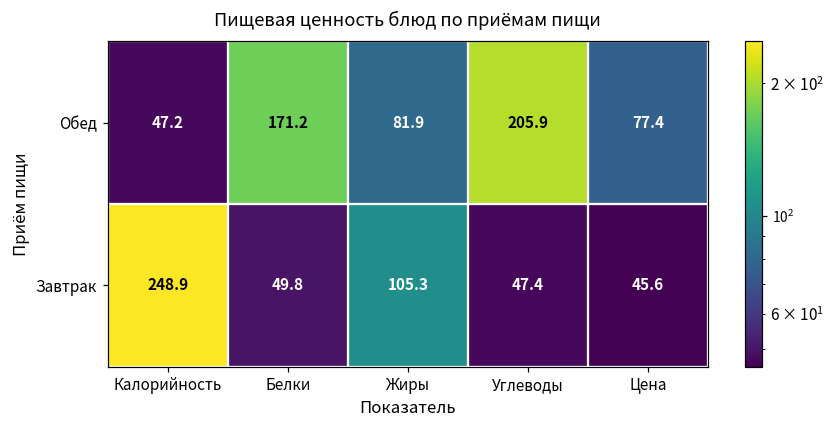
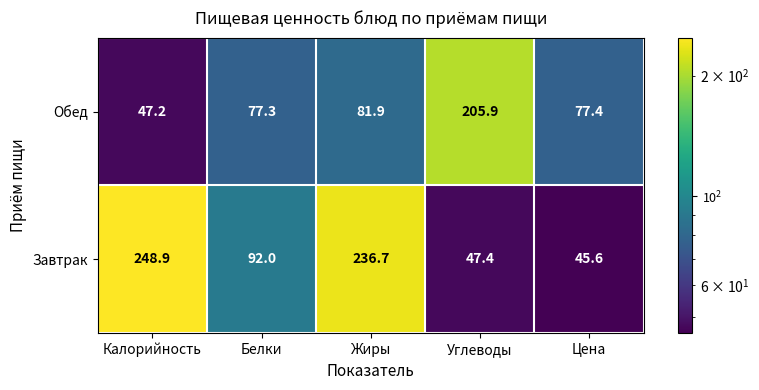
  {
    "Обед": {
      "Калорийность": 47.2,
-     "Белки": 171.2,
+     "Белки": 77.3,
      "Жиры": 81.9,
      "Углеводы": 205.9,
      "Цена": 77.4
    },
    "Завтрак": {
      "Калорийность": 248.9,
-     "Белки": 49.8,
-     "Жиры": 105.3,
+     "Белки": 92.0,
+     "Жиры": 236.7,
      "Углеводы": 47.4,
      "Цена": 45.6
    }
  }
